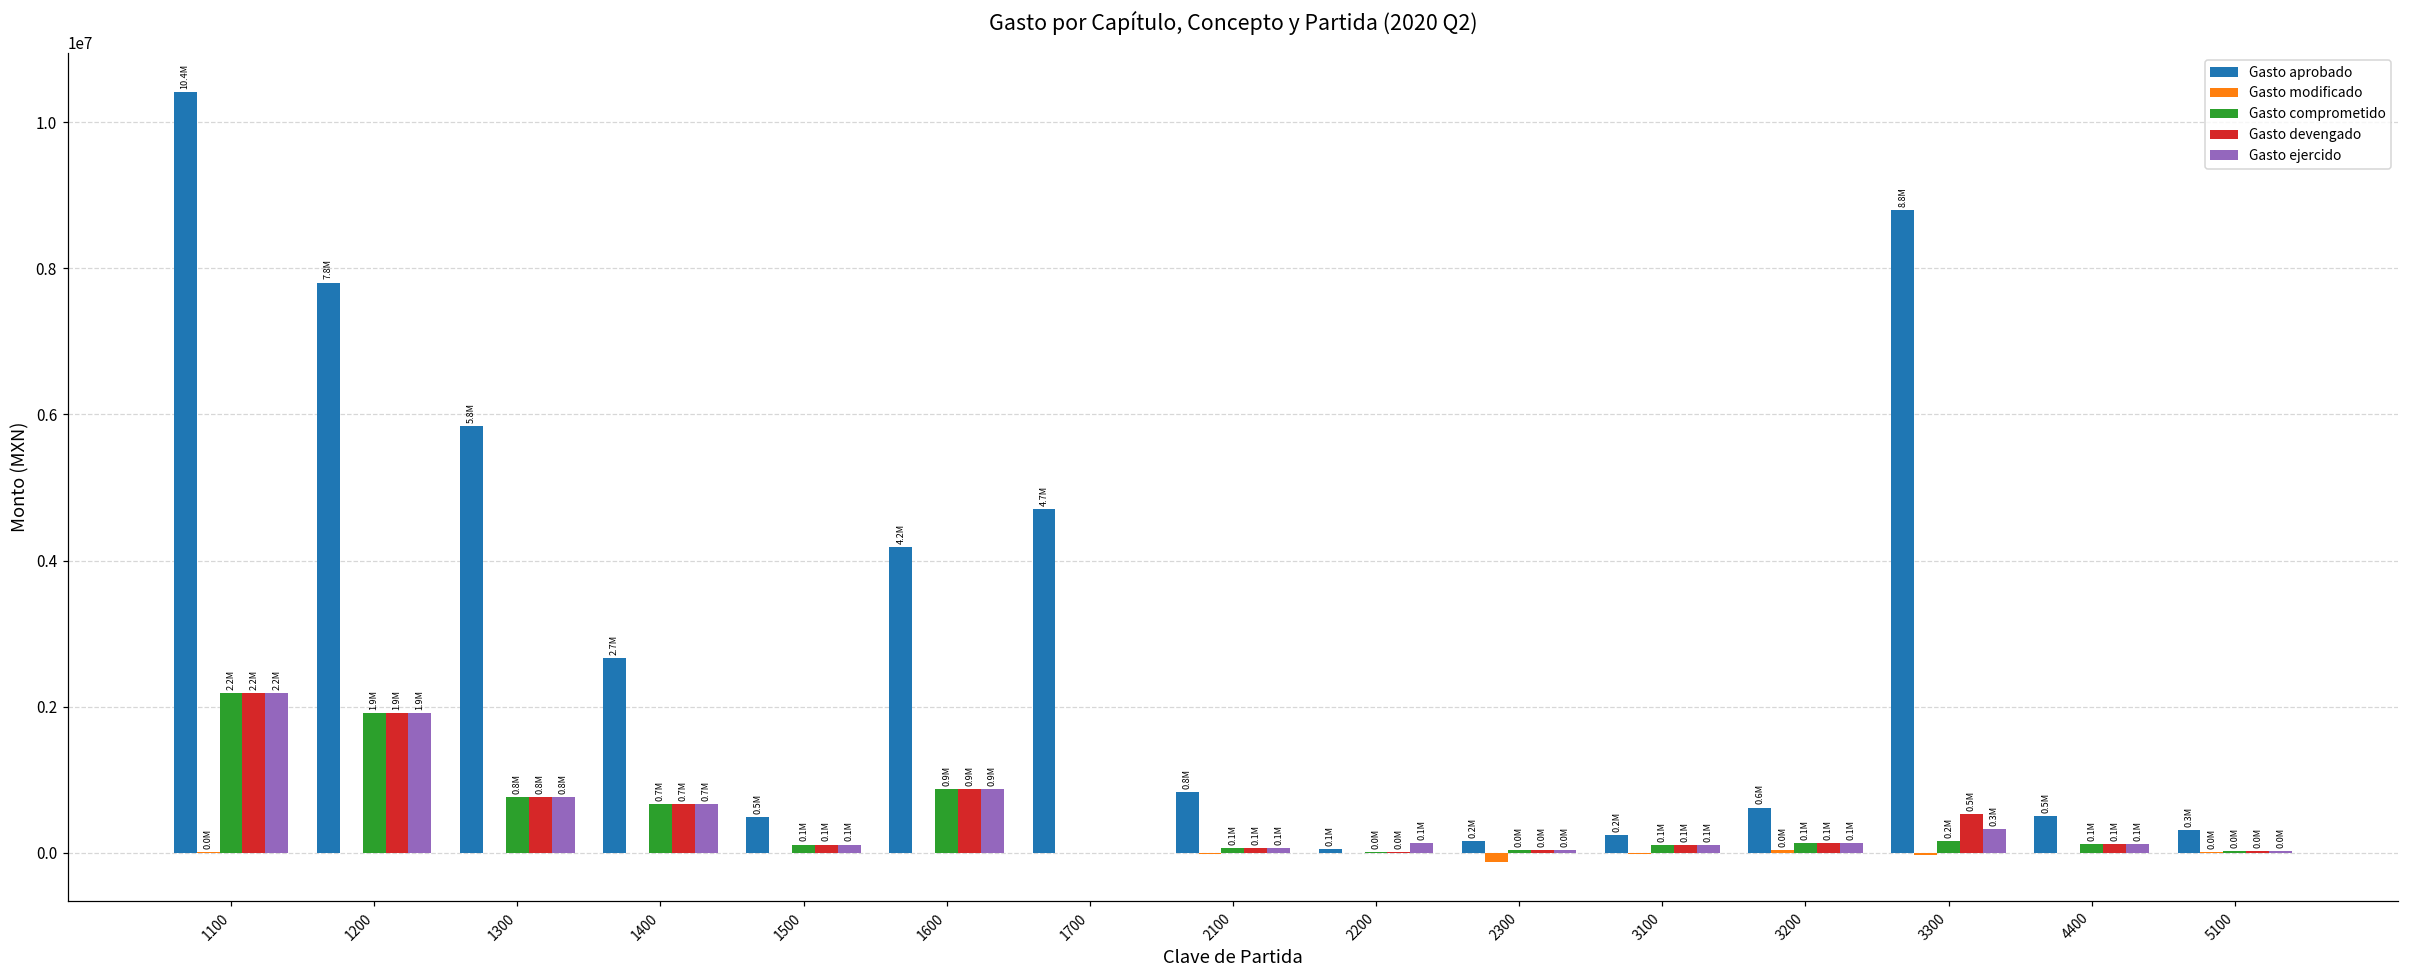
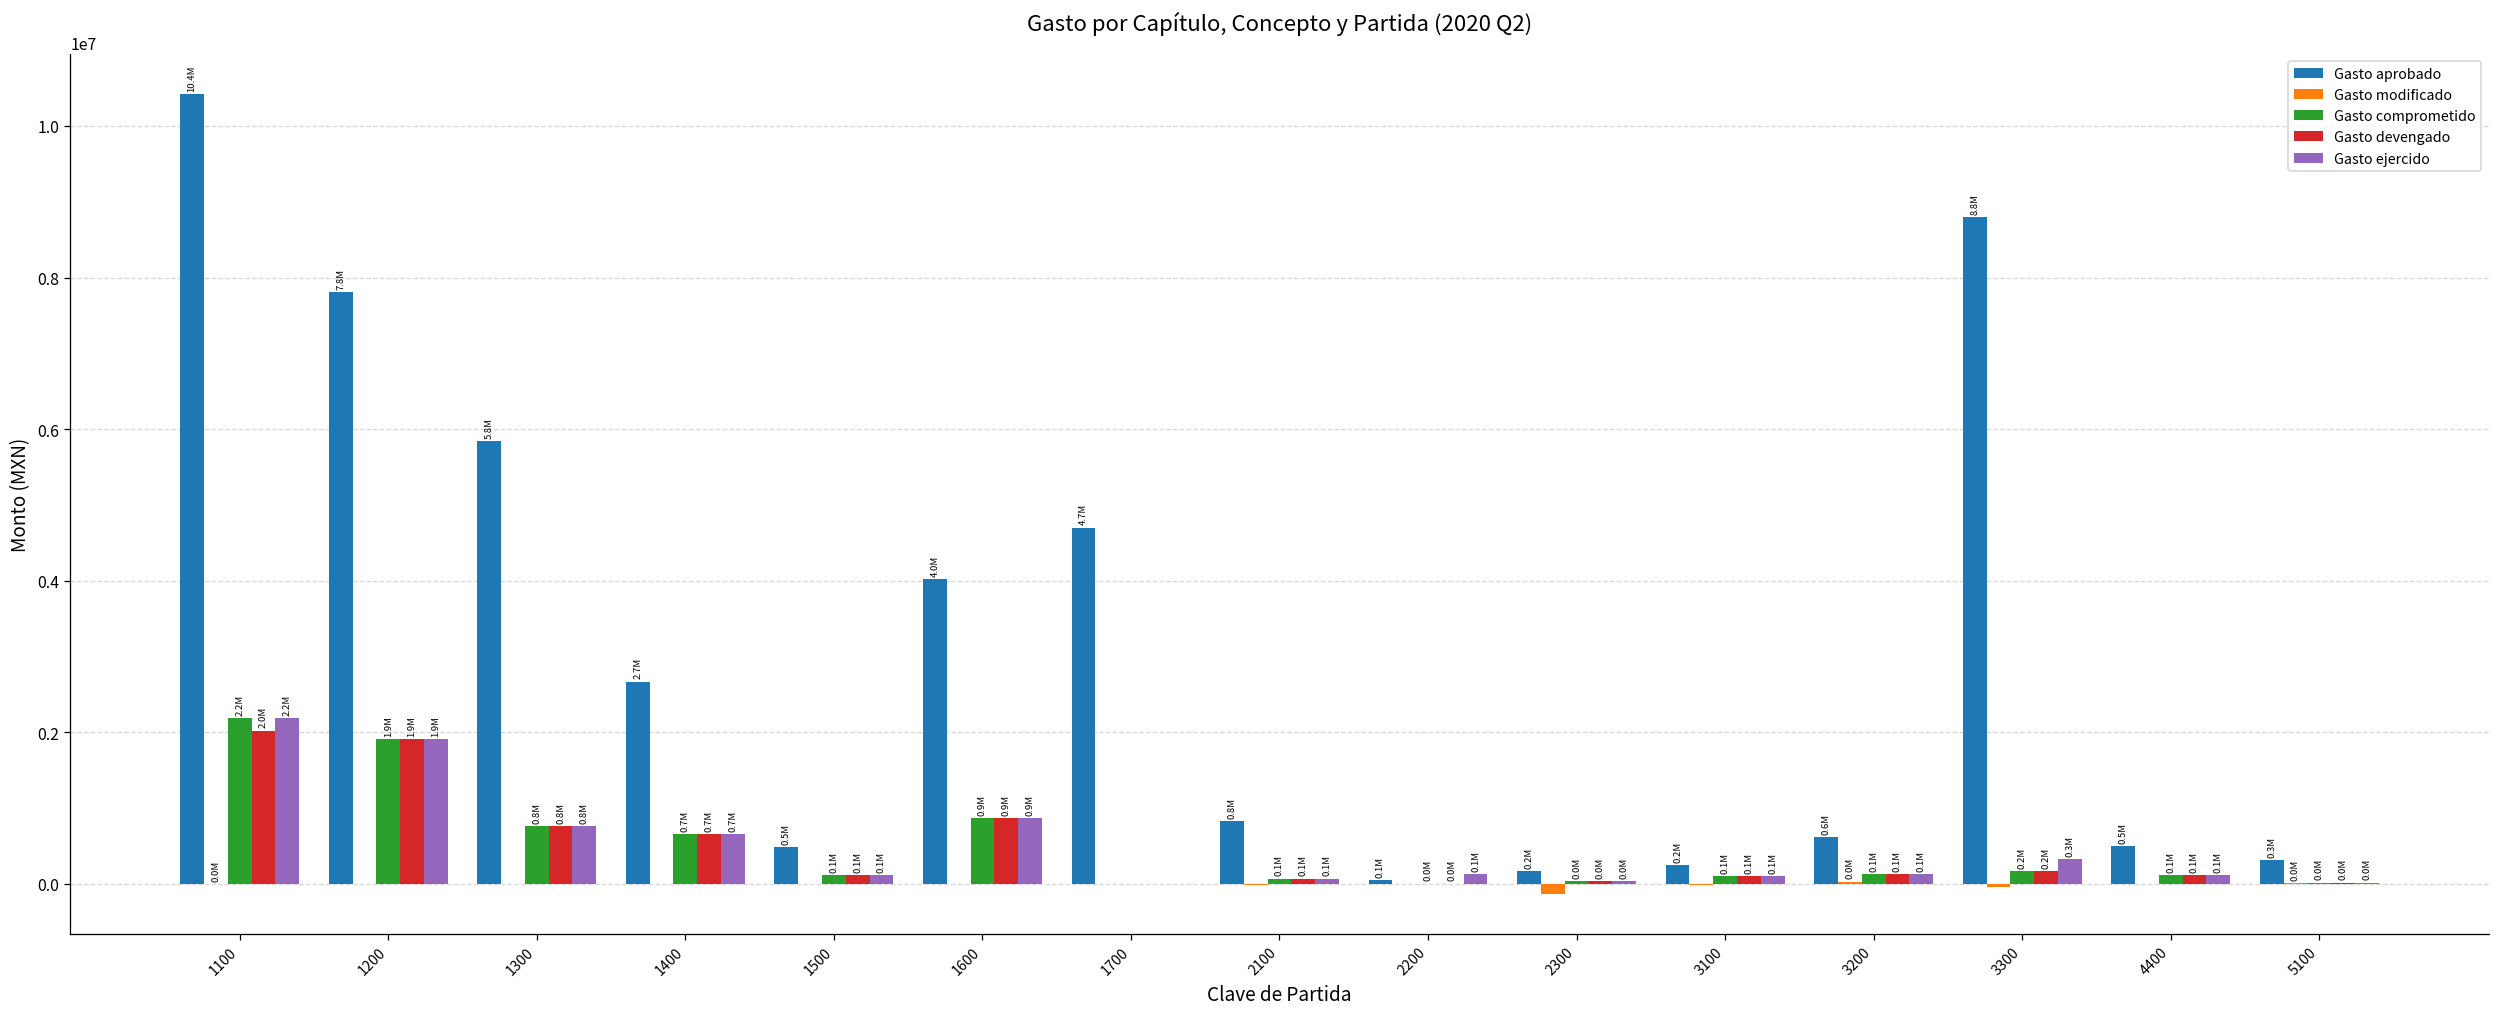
  {
    "Gasto aprobado": {
      "1100": "10.4M",
      "1200": "7.8M",
      "1300": "5.8M",
      "1400": "2.7M",
      "1500": "0.5M",
-     "1600": "4.2M",
+     "1600": "4.0M",
      "1700": "4.7M",
      "2100": "0.8M",
      "2200": "0.1M",
      "2300": "0.2M",
      "3100": "0.2M",
      "3200": "0.6M",
      "3300": "8.8M",
      "4400": "0.5M",
      "5100": "0.3M"
    },
    "Gasto modificado": {
      "2200": "0.0M"
    },
    "Gasto comprometido": {
      "1100": "2.2M",
      "1200": "1.9M",
      "1300": "0.8M",
      "1400": "0.7M",
      "1500": "0.1M",
      "1600": "0.9M",
      "2100": "0.1M",
      "3100": "0.1M",
      "3200": "0.1M",
      "3300": "0.2M",
      "4400": "0.1M"
    },
    "Gasto devengado": {
-     "1100": "2.2M",
+     "1100": "2.0M",
      "1200": "1.9M",
      "1300": "0.8M",
      "1400": "0.7M",
      "1500": "0.1M",
      "1600": "0.9M",
      "2100": "0.1M",
      "3100": "0.1M",
      "3200": "0.1M",
-     "3300": "0.5M",
+     "3300": "0.2M",
      "4400": "0.1M"
    },
    "Gasto ejercido": {
      "1100": "2.2M",
      "1200": "1.9M",
      "1300": "0.8M",
      "1400": "0.7M",
      "1500": "0.1M",
      "1600": "0.9M",
      "2100": "0.1M",
      "2200": "0.1M",
      "3100": "0.1M",
      "3200": "0.1M",
      "3300": "0.3M",
      "4400": "0.1M"
    }
  }
